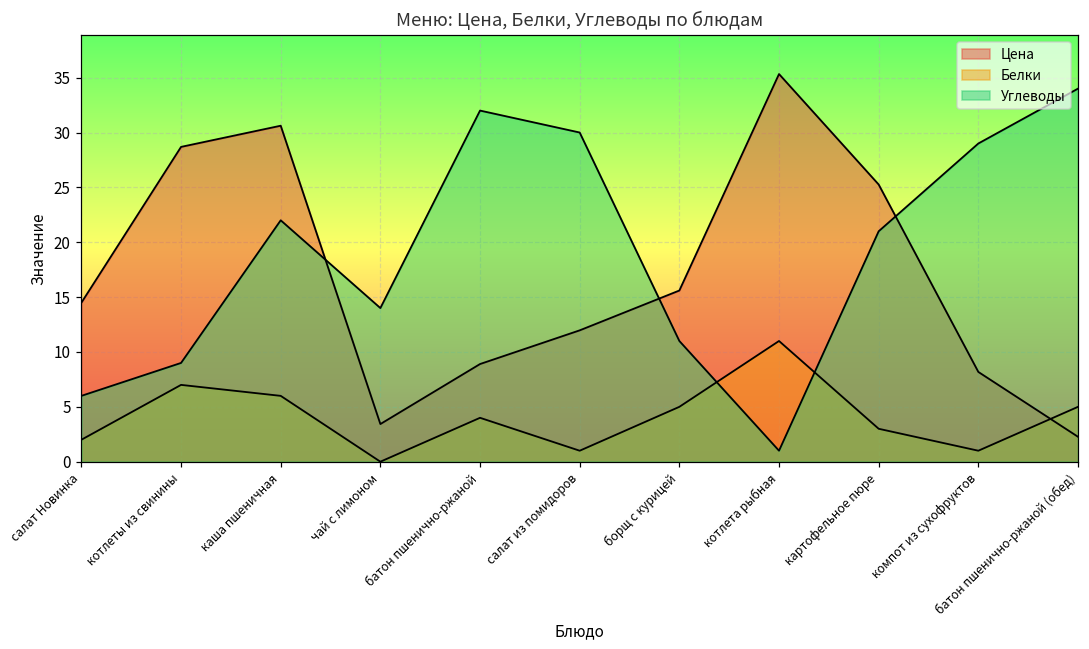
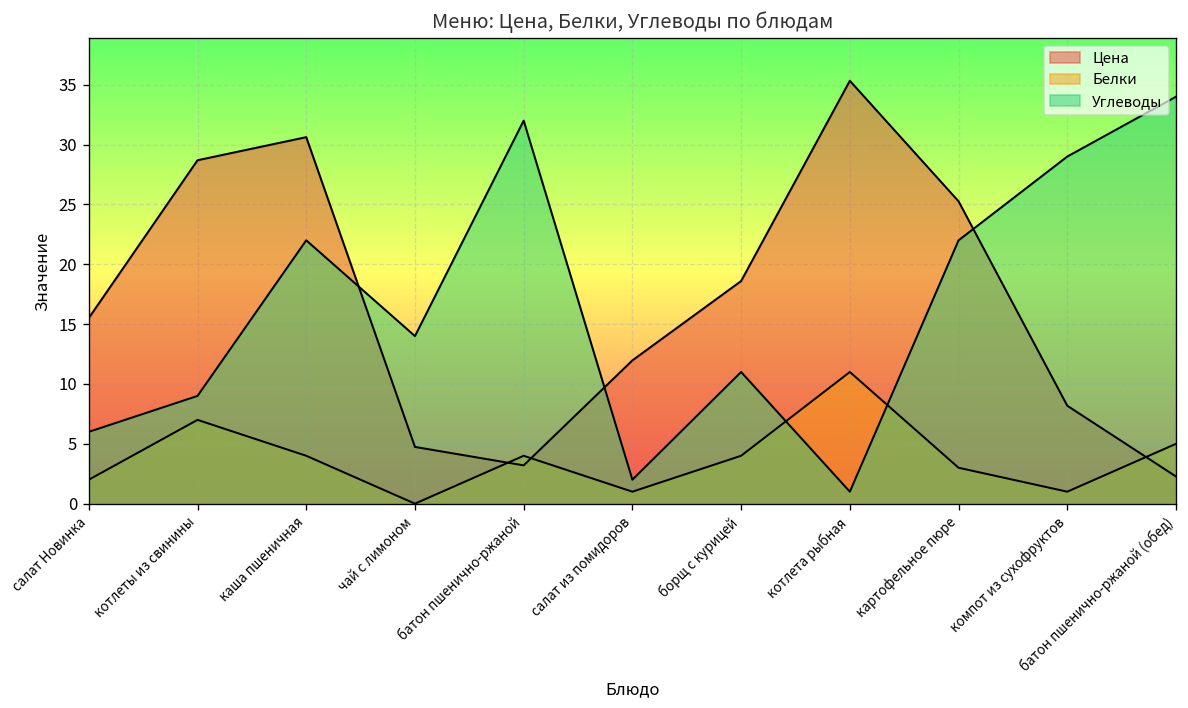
  {
    "Цена": {
-     "салат Новинка": 14,
+     "салат Новинка": 16,
      "котлеты из свинины": 29,
      "каша пшеничная": 31,
-     "чай с лимоном": 3,
-     "батон пшенично-ржаной": 9,
+     "чай с лимоном": 5,
+     "батон пшенично-ржаной": 3,
      "салат из помидоров": 12,
-     "борщ с курицей": 16,
+     "борщ с курицей": 19,
      "котлета рыбная": 35,
      "картофельное пюре": 25,
      "компот из сухофруктов": 8,
      "батон пшенично-ржаной (обед)": 2
    },
    "Белки": {
      "салат Новинка": 2,
      "котлеты из свинины": 7,
-     "каша пшеничная": 6,
+     "каша пшеничная": 4,
      "чай с лимоном": 0,
      "батон пшенично-ржаной": 4,
      "салат из помидоров": 1,
-     "борщ с курицей": 5,
+     "борщ с курицей": 4,
      "котлета рыбная": 11,
      "картофельное пюре": 3,
      "компот из сухофруктов": 1,
      "батон пшенично-ржаной (обед)": 5
    },
    "Углеводы": {
      "салат Новинка": 6,
      "котлеты из свинины": 9,
      "каша пшеничная": 22,
      "чай с лимоном": 14,
      "батон пшенично-ржаной": 32,
-     "салат из помидоров": 30,
+     "салат из помидоров": 2,
      "борщ с курицей": 11,
      "котлета рыбная": 1,
-     "картофельное пюре": 21,
+     "картофельное пюре": 22,
      "компот из сухофруктов": 29,
      "батон пшенично-ржаной (обед)": 34
    }
  }
